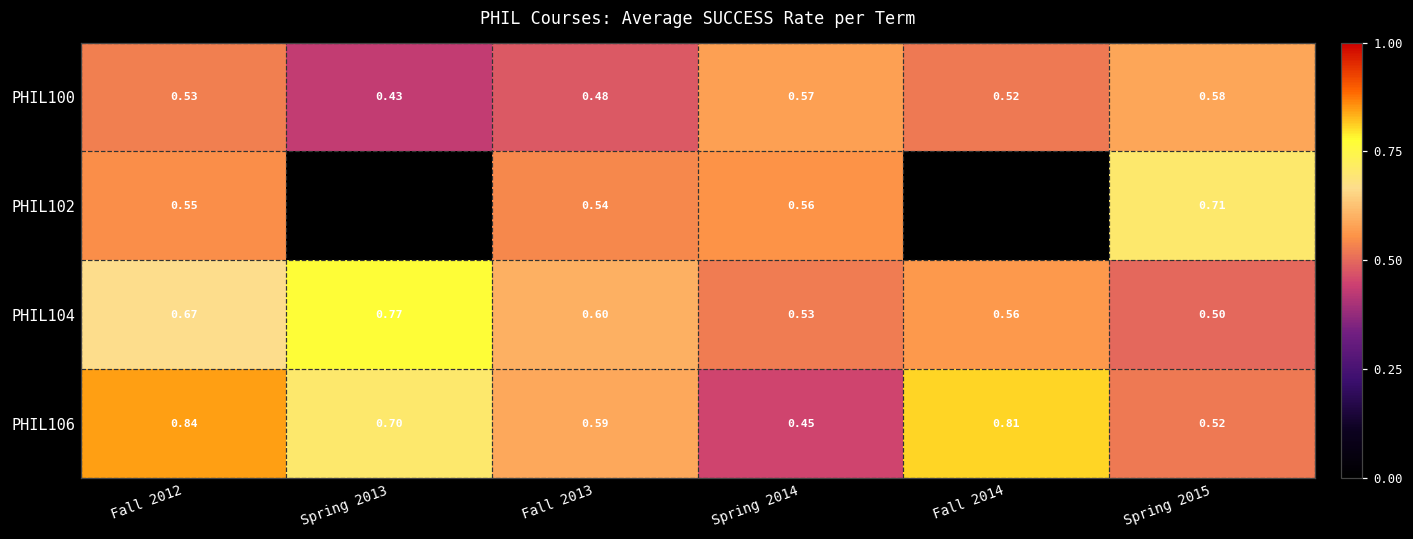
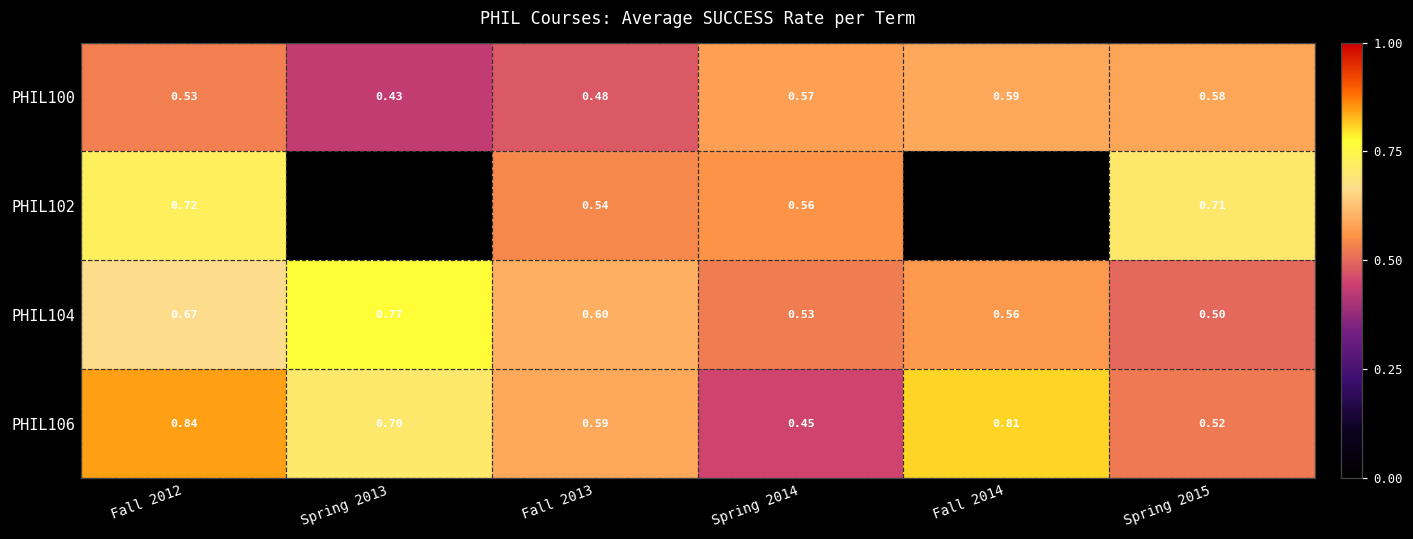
  {
    "PHIL100": {
      "Fall 2012": 0.53,
      "Spring 2013": 0.43,
      "Fall 2013": 0.48,
      "Spring 2014": 0.57,
-     "Fall 2014": 0.52,
+     "Fall 2014": 0.59,
      "Spring 2015": 0.58
    },
    "PHIL102": {
-     "Fall 2012": 0.55,
+     "Fall 2012": 0.72,
      "Fall 2013": 0.54,
      "Spring 2014": 0.56,
      "Spring 2015": 0.71
    },
    "PHIL104": {
      "Fall 2012": 0.67,
      "Spring 2013": 0.77,
      "Fall 2013": 0.60,
      "Spring 2014": 0.53,
      "Fall 2014": 0.56,
      "Spring 2015": 0.50
    },
    "PHIL106": {
      "Fall 2012": 0.84,
      "Spring 2013": 0.70,
      "Fall 2013": 0.59,
      "Spring 2014": 0.45,
      "Fall 2014": 0.81,
      "Spring 2015": 0.52
    }
  }
